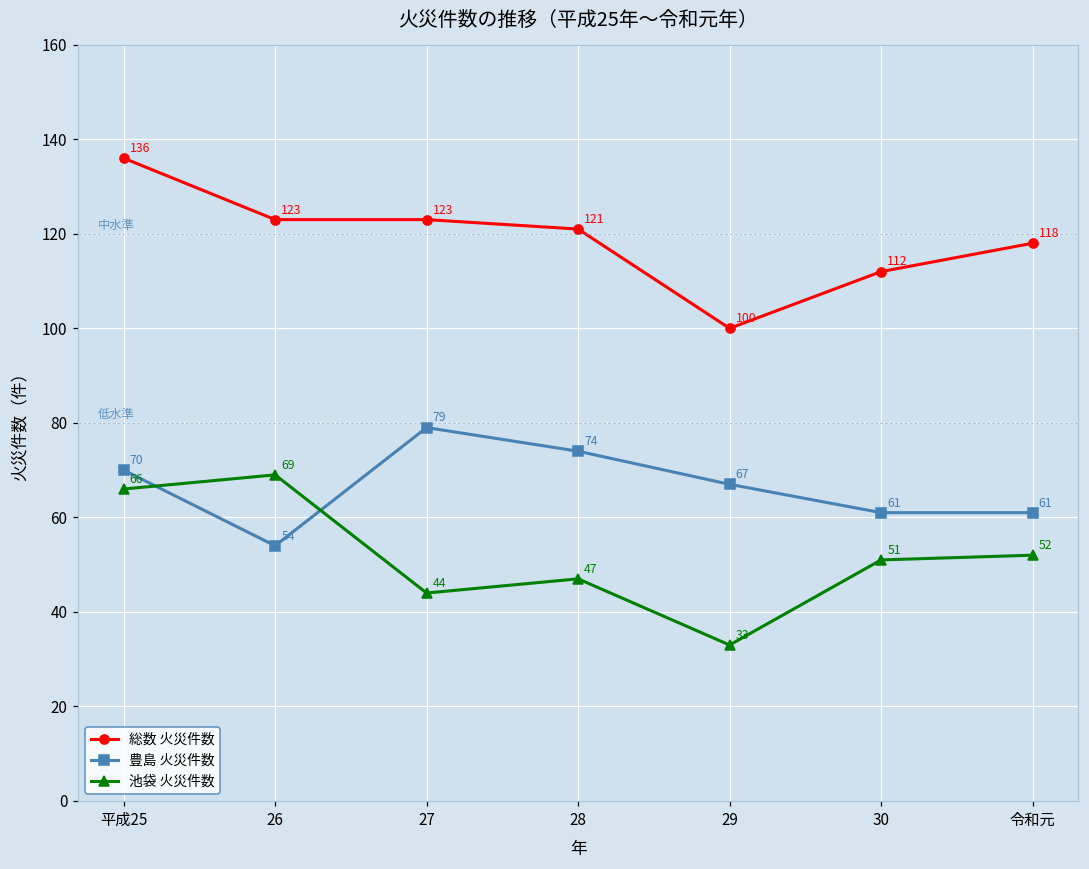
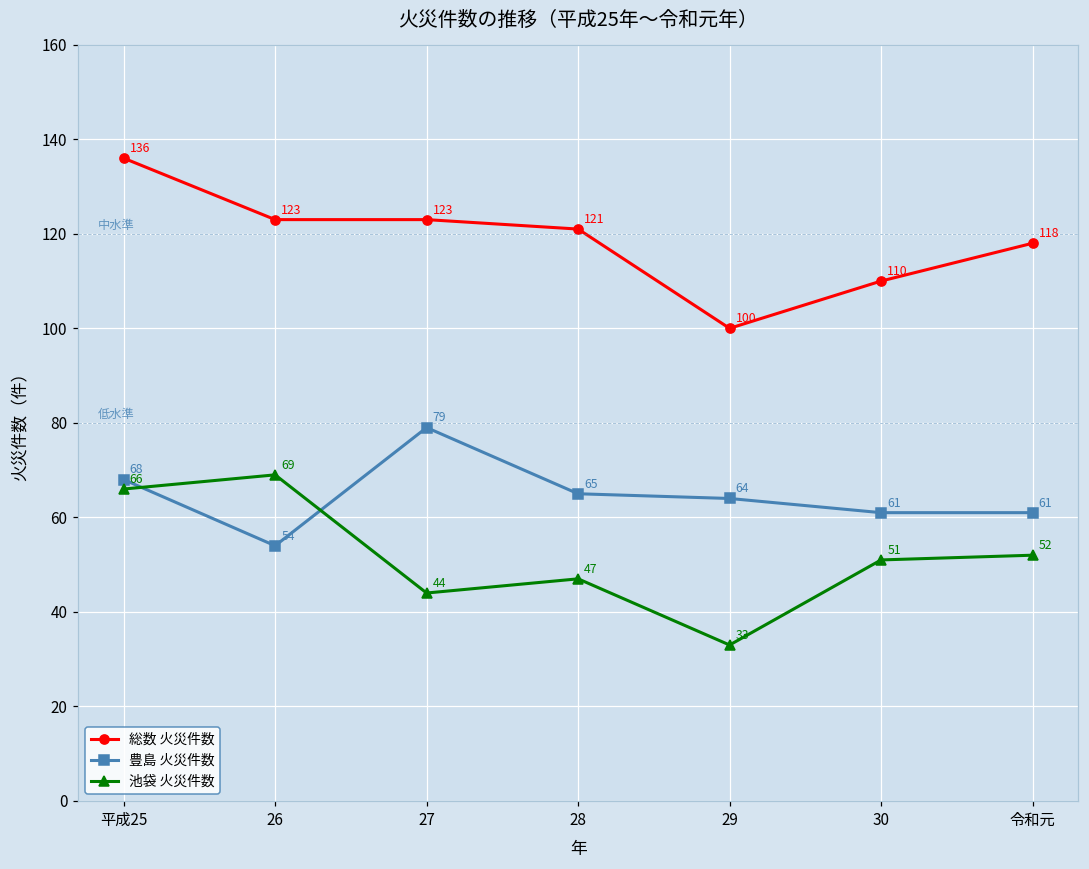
  {
    "総数 火災件数": {
      "平成25": 136,
      "26": 123,
      "27": 123,
      "28": 121,
      "29": 100,
-     "30": 112,
+     "30": 110,
      "令和元": 118
    },
    "豊島 火災件数": {
-     "平成25": 70,
+     "平成25": 68,
      "26": 54,
      "27": 79,
-     "28": 74,
-     "29": 67,
+     "28": 65,
+     "29": 64,
      "30": 61,
      "令和元": 61
    },
    "池袋 火災件数": {
      "平成25": 66,
      "26": 69,
      "27": 44,
      "28": 47,
      "29": 33,
      "30": 51,
      "令和元": 52
    }
  }
